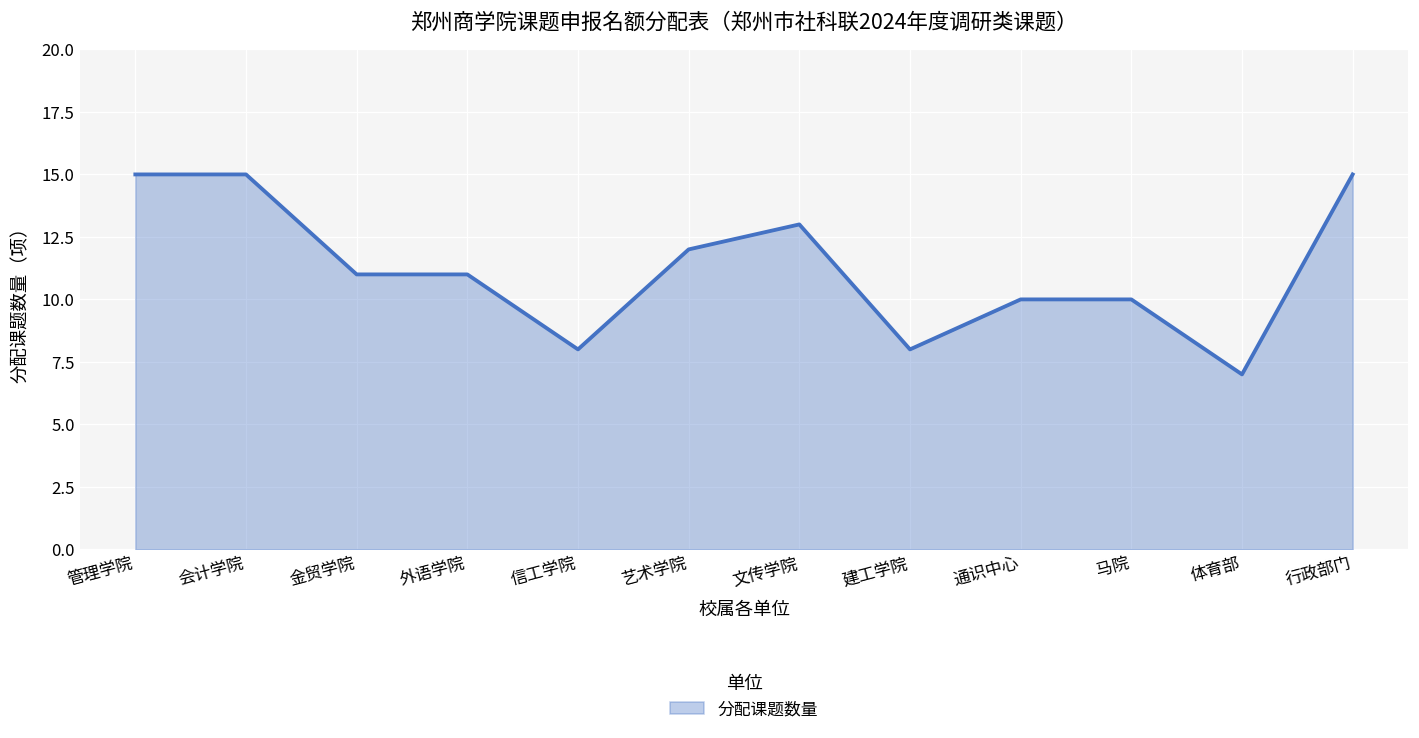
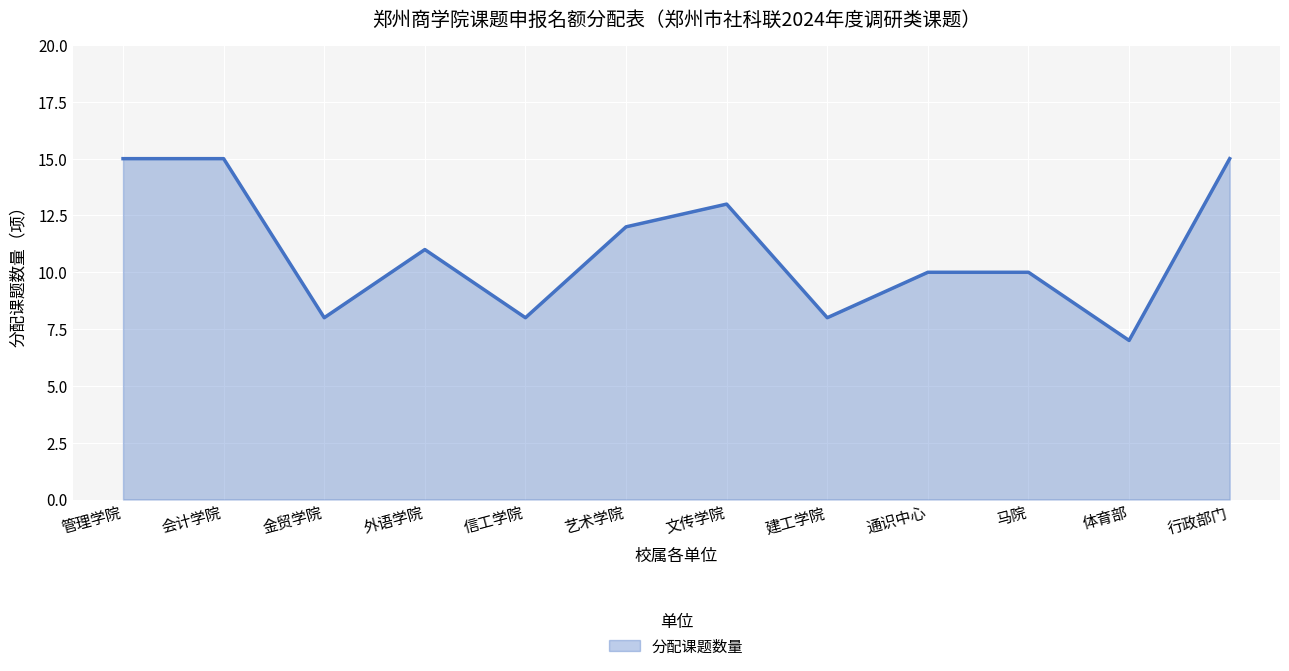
  {
    "管理学院": 15,
    "会计学院": 15,
-   "金贸学院": 11,
+   "金贸学院": 8,
    "外语学院": 11,
    "信工学院": 8,
    "艺术学院": 12,
    "文传学院": 13,
    "建工学院": 8,
    "通识中心": 10,
    "马院": 10,
    "体育部": 7,
    "行政部门": 15
  }
